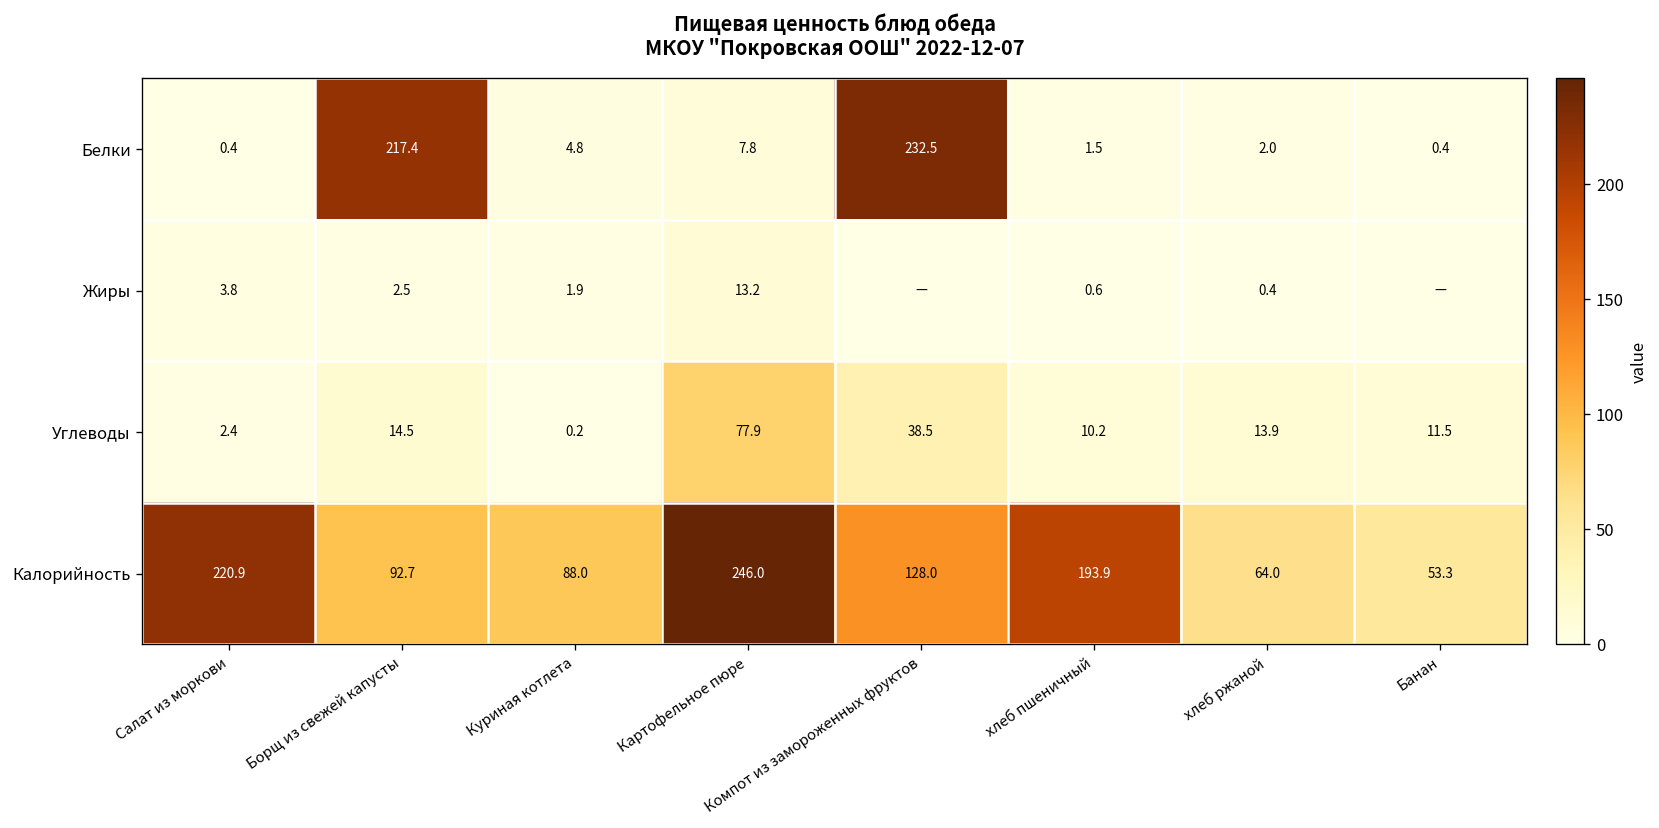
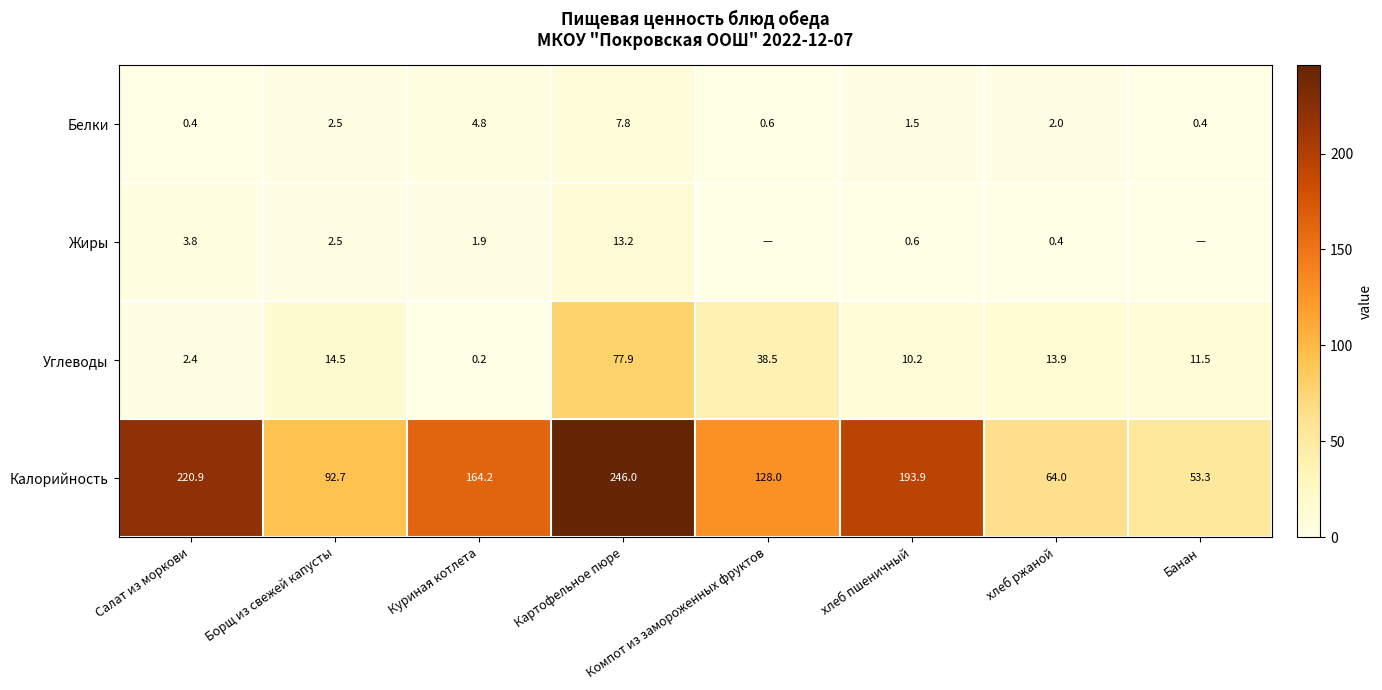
  {
    "Белки": {
      "Салат из моркови": 0.4,
-     "Борщ из свежей капусты": 217.4,
+     "Борщ из свежей капусты": 2.5,
      "Куриная котлета": 4.8,
      "Картофельное пюре": 7.8,
-     "Компот из замороженных фруктов": 232.5,
+     "Компот из замороженных фруктов": 0.6,
      "хлеб пшеничный": 1.5,
      "хлеб ржаной": 2.0,
      "Банан": 0.4
    },
    "Жиры": {
      "Салат из моркови": 3.8,
      "Борщ из свежей капусты": 2.5,
      "Куриная котлета": 1.9,
      "Картофельное пюре": 13.2,
      "хлеб пшеничный": 0.6,
      "хлеб ржаной": 0.4
    },
    "Углеводы": {
      "Салат из моркови": 2.4,
      "Борщ из свежей капусты": 14.5,
      "Куриная котлета": 0.2,
      "Картофельное пюре": 77.9,
      "Компот из замороженных фруктов": 38.5,
      "хлеб пшеничный": 10.2,
      "хлеб ржаной": 13.9,
      "Банан": 11.5
    },
    "Калорийность": {
      "Салат из моркови": 220.9,
      "Борщ из свежей капусты": 92.7,
-     "Куриная котлета": 88.0,
+     "Куриная котлета": 164.2,
      "Картофельное пюре": 246.0,
      "Компот из замороженных фруктов": 128.0,
      "хлеб пшеничный": 193.9,
      "хлеб ржаной": 64.0,
      "Банан": 53.3
    }
  }
